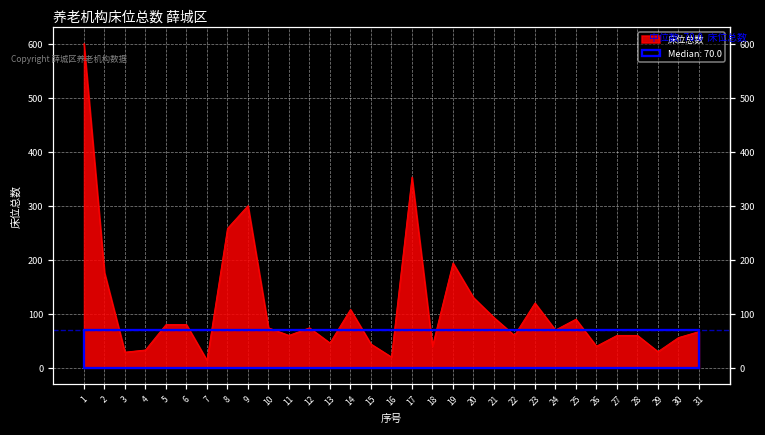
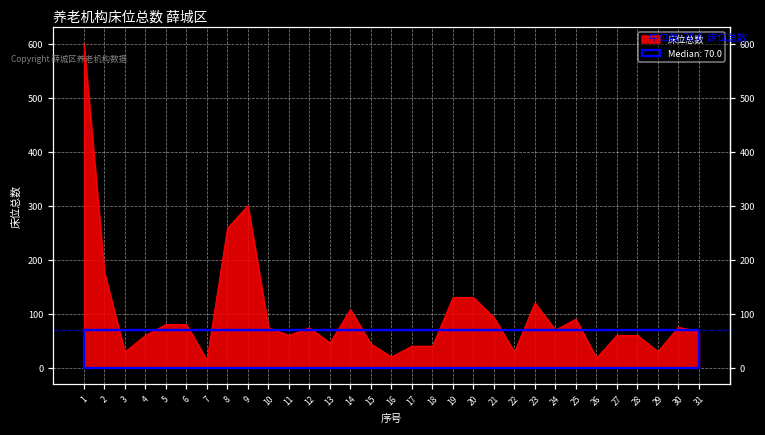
  {
    "1": 600,
    "2": 180,
    "3": 30,
-   "4": 30,
+   "4": 60,
    "5": 80,
    "6": 80,
    "7": 10,
    "8": 260,
    "9": 300,
    "10": 70,
    "11": 60,
    "12": 70,
    "13": 50,
    "14": 110,
    "15": 40,
    "16": 20,
-   "17": 350,
+   "17": 40,
    "18": 40,
-   "19": 190,
+   "19": 130,
    "20": 130,
    "21": 90,
-   "22": 60,
+   "22": 30,
    "23": 120,
    "24": 70,
    "25": 90,
-   "26": 40,
+   "26": 20,
    "27": 60,
    "28": 60,
    "29": 30,
-   "30": 60,
+   "30": 80,
    "31": 70
  }
